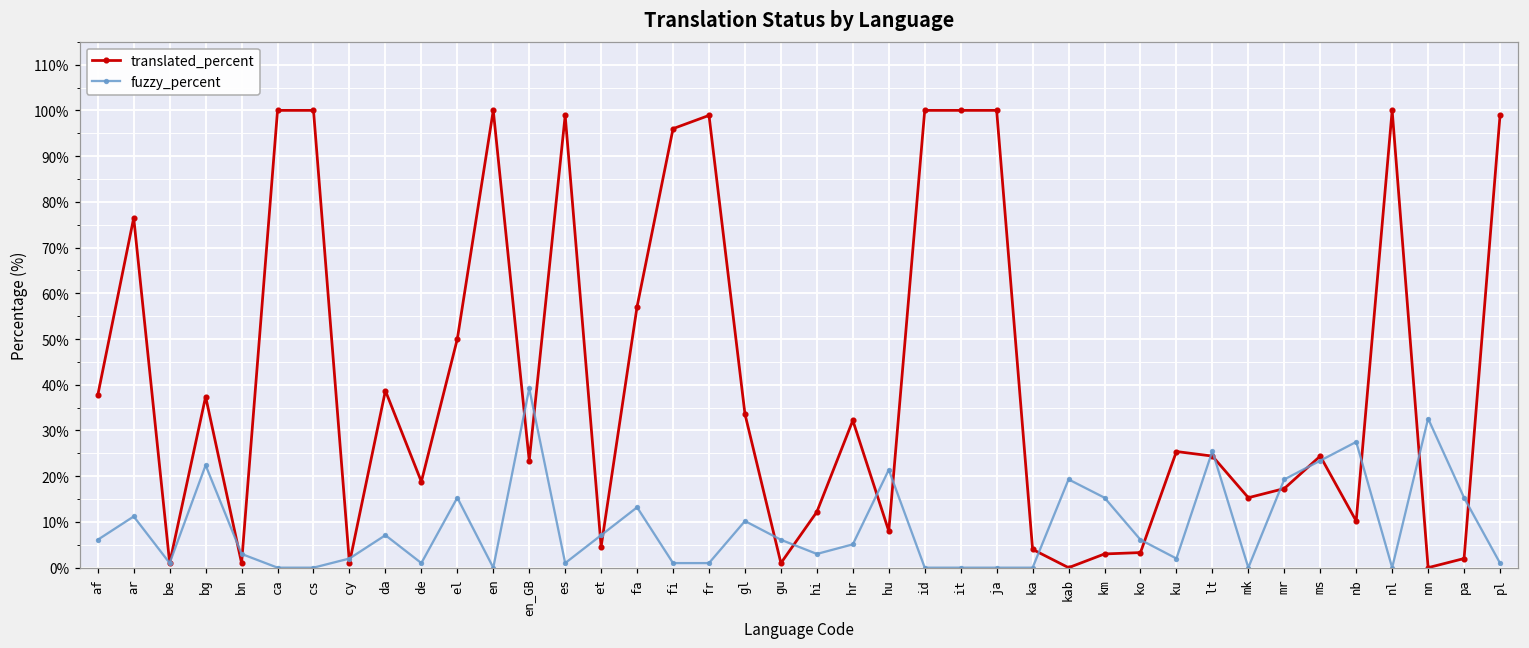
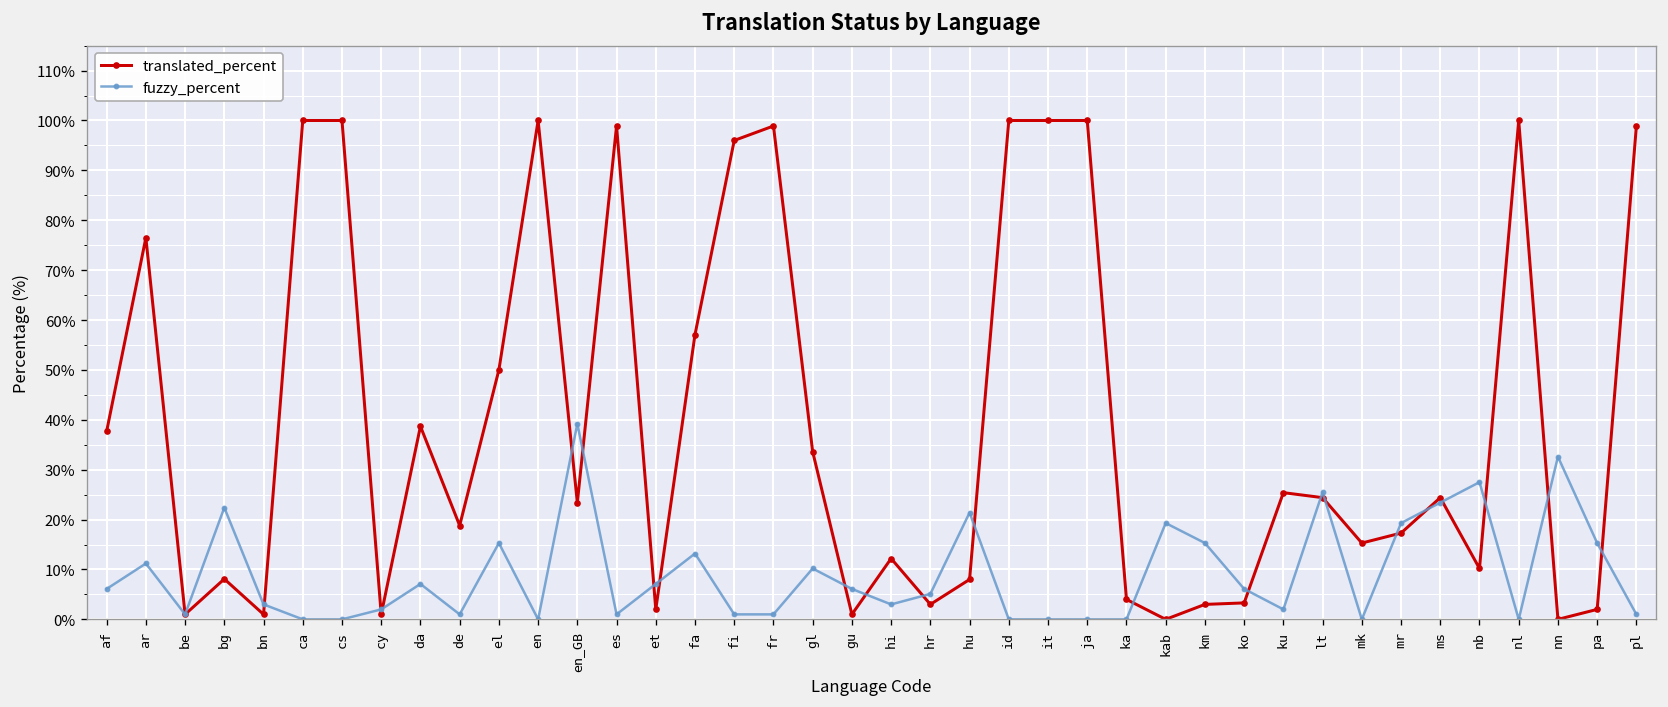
  {
    "translated_percent": {
      "af": "38%",
      "ar": "77%",
-     "bg": "37%",
+     "bg": "8%",
      "bn": "1%",
      "ca": "100%",
      "cs": "100%",
      "cy": "1%",
      "da": "39%",
      "de": "19%",
      "el": "50%",
      "en": "100%",
      "en_GB": "23%",
      "es": "99%",
-     "et": "5%",
+     "et": "2%",
      "fa": "57%",
      "fi": "96%",
      "fr": "99%",
      "gl": "34%",
      "gu": "1%",
      "hi": "12%",
-     "hr": "32%",
+     "hr": "3%",
      "hu": "8%",
      "id": "100%",
      "it": "100%",
      "ja": "100%",
      "ka": "4%",
      "kab": "0%",
      "km": "3%",
      "ko": "3%",
      "ku": "25%",
      "lt": "24%",
      "mk": "15%",
      "mr": "17%",
      "ms": "24%",
      "nb": "10%",
      "nl": "100%",
      "nn": "0%",
      "pa": "2%",
      "pl": "99%"
    },
    "fuzzy_percent": {
      "af": "6%",
      "ar": "11%",
      "bg": "22%",
      "bn": "3%",
      "ca": "0%",
      "cs": "0%",
      "cy": "2%",
      "da": "7%",
      "de": "1%",
      "el": "15%",
      "en": "0%",
      "en_GB": "39%",
      "es": "1%",
      "et": "7%",
      "fa": "13%",
      "fi": "1%",
      "fr": "1%",
      "gl": "10%",
      "gu": "6%",
      "hi": "3%",
      "hr": "5%",
      "hu": "21%",
      "id": "0%",
      "it": "0%",
      "ja": "0%",
      "ka": "0%",
      "kab": "19%",
      "km": "15%",
      "ko": "6%",
      "ku": "2%",
      "lt": "26%",
      "mk": "0%",
      "mr": "19%",
      "ms": "23%",
      "nb": "28%",
      "nl": "0%",
      "nn": "33%",
      "pa": "15%",
      "pl": "1%"
    }
  }
